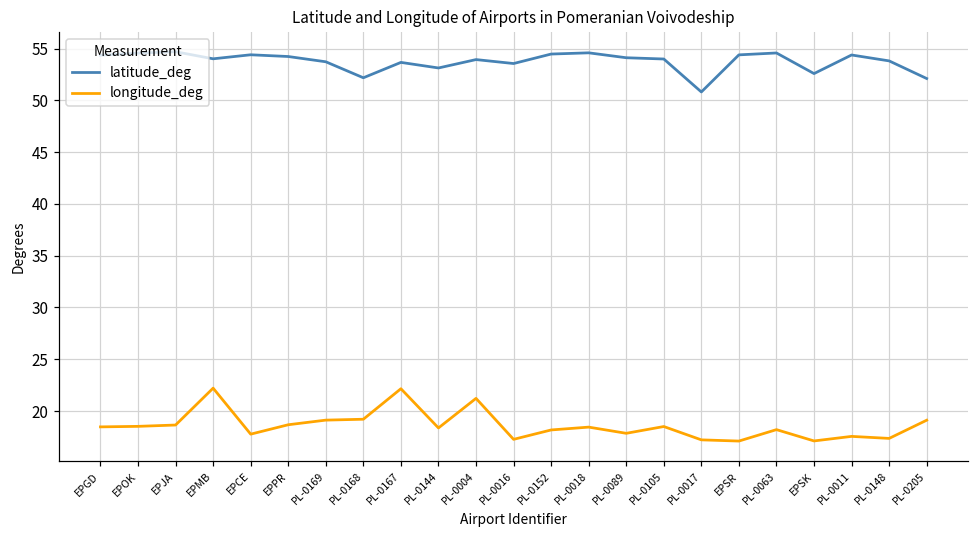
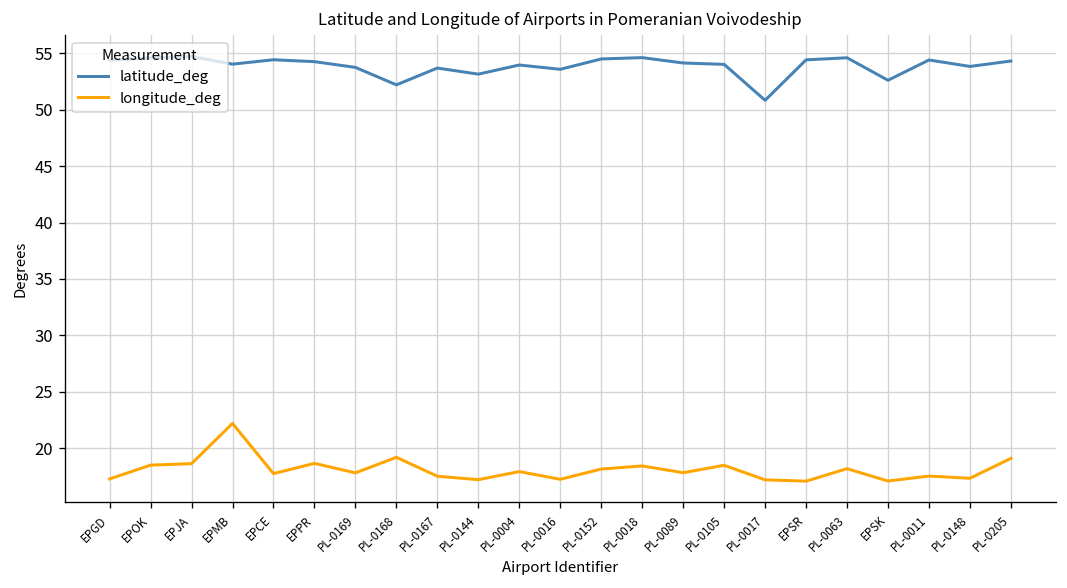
  {
    "latitude_deg": {
      "EPMB": 54,
      "EPCE": 54,
      "EPPR": 54,
      "PL-0169": 54,
      "PL-0168": 52,
      "PL-0167": 54,
      "PL-0144": 53,
      "PL-0004": 54,
      "PL-0016": 54,
      "PL-0152": 54,
      "PL-0018": 55,
      "PL-0089": 54,
      "PL-0105": 54,
      "PL-0017": 51,
      "EPSR": 54,
      "PL-0063": 55,
      "EPSK": 53,
      "PL-0011": 54,
      "PL-0148": 54,
-     "PL-0205": 52
+     "PL-0205": 54
    },
    "longitude_deg": {
-     "EPGD": 18,
+     "EPGD": 17,
      "EPOK": 19,
      "EPJA": 19,
      "EPMB": 22,
      "EPCE": 18,
      "EPPR": 19,
-     "PL-0169": 19,
+     "PL-0169": 18,
      "PL-0168": 19,
-     "PL-0167": 22,
-     "PL-0144": 18,
-     "PL-0004": 21,
+     "PL-0167": 18,
+     "PL-0144": 17,
+     "PL-0004": 18,
      "PL-0016": 17,
      "PL-0152": 18,
      "PL-0018": 18,
      "PL-0089": 18,
      "PL-0105": 18,
      "PL-0017": 17,
      "EPSR": 17,
      "PL-0063": 18,
      "EPSK": 17,
      "PL-0011": 18,
      "PL-0148": 17,
      "PL-0205": 19
    }
  }
